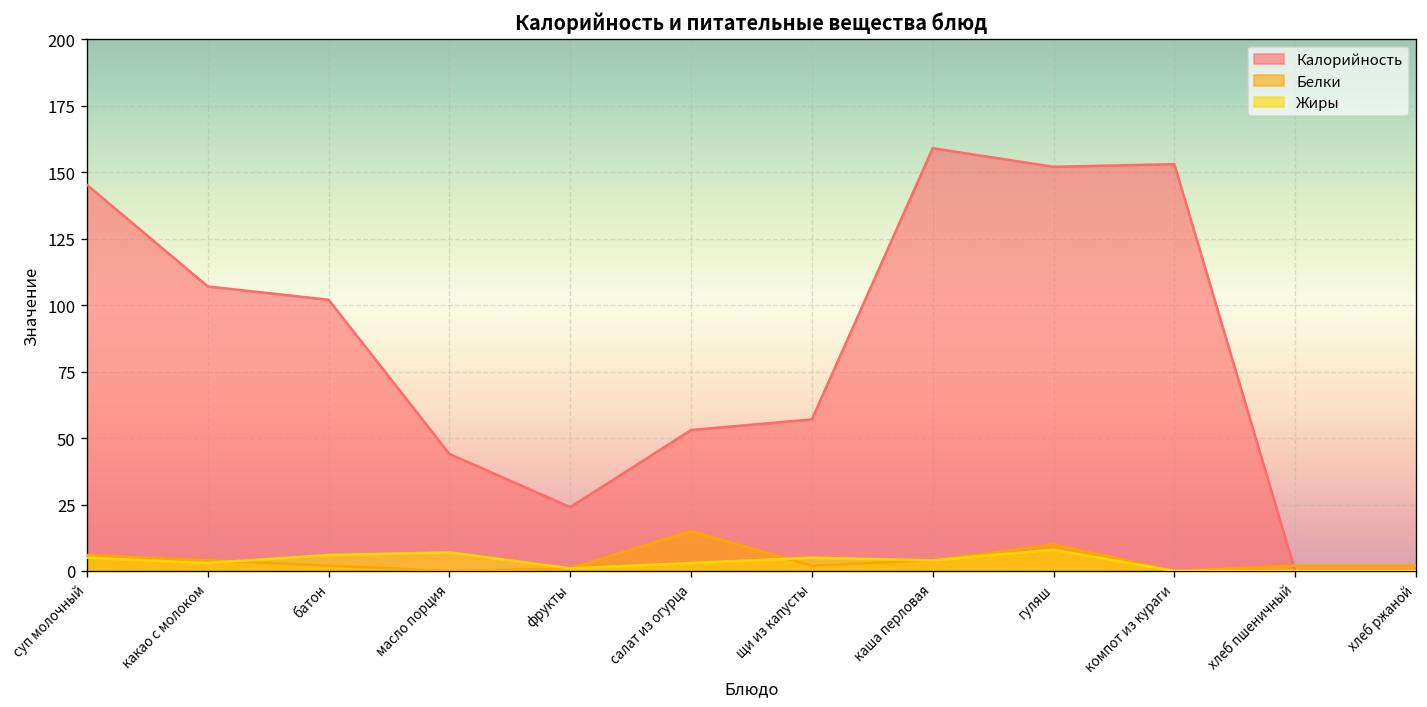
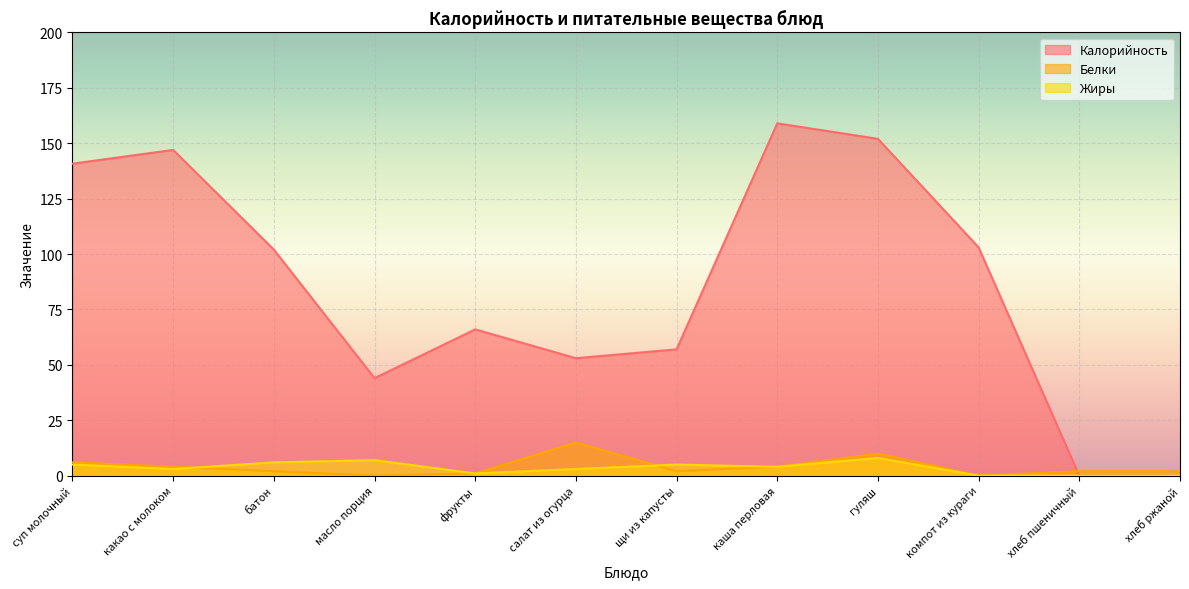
  {
    "Калорийность": {
-     "суп молочный": 145,
-     "какао с молоком": 107,
+     "суп молочный": 141,
+     "какао с молоком": 147,
      "батон": 102,
      "масло порция": 44,
-     "фрукты": 24,
+     "фрукты": 66,
      "салат из огурца": 53,
      "щи из капусты": 57,
      "каша перловая": 159,
      "гуляш": 152,
-     "компот из кураги": 153
+     "компот из кураги": 103
    }
  }
